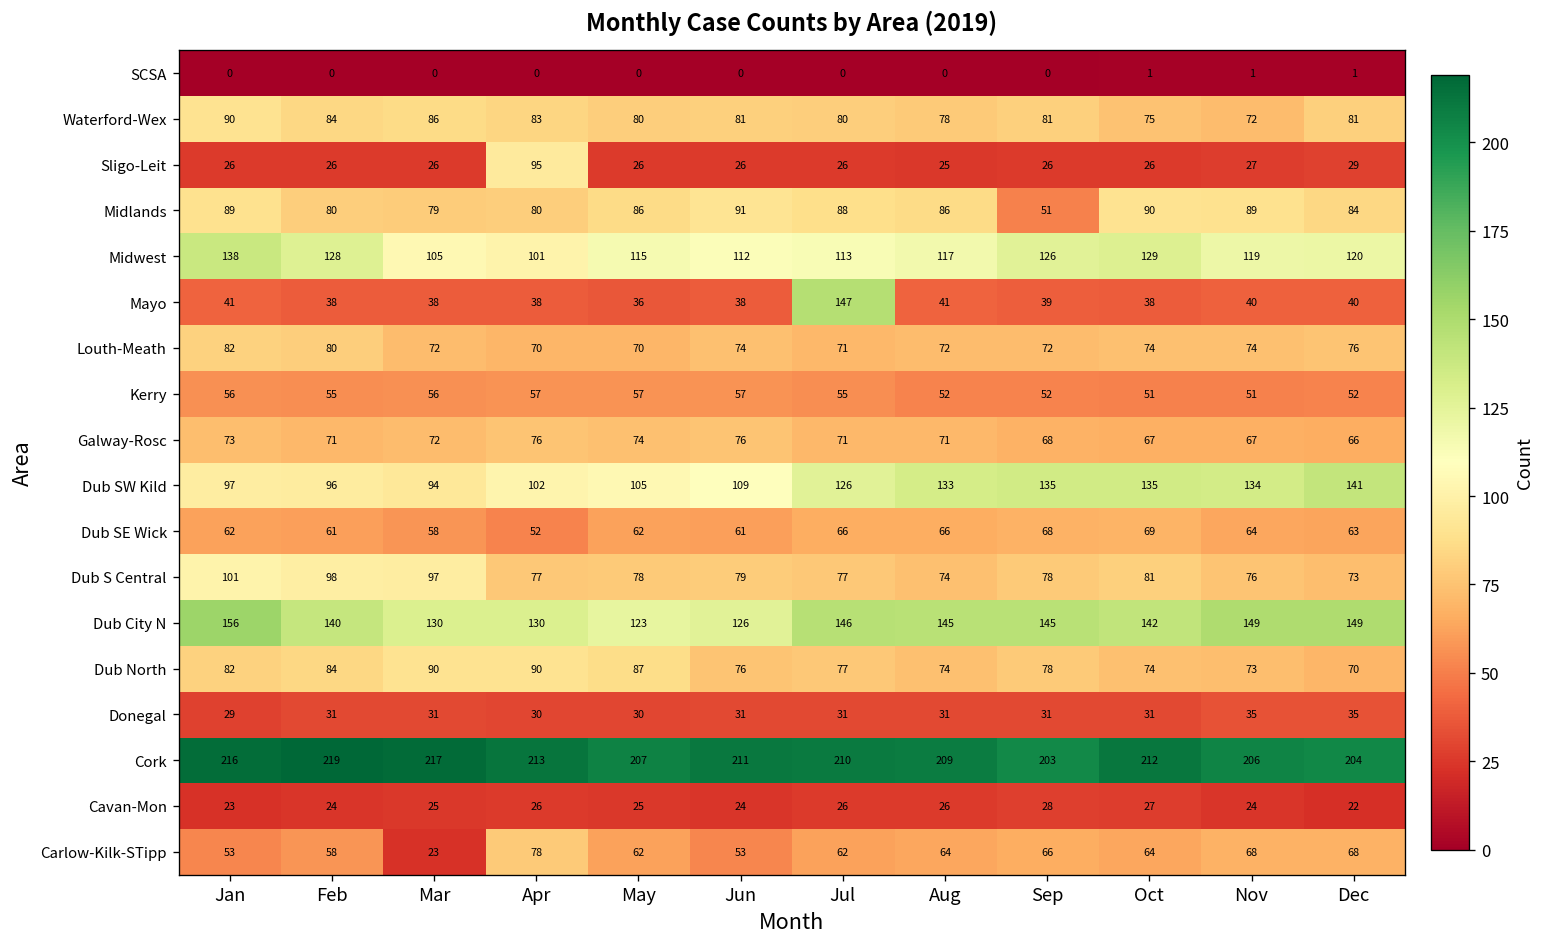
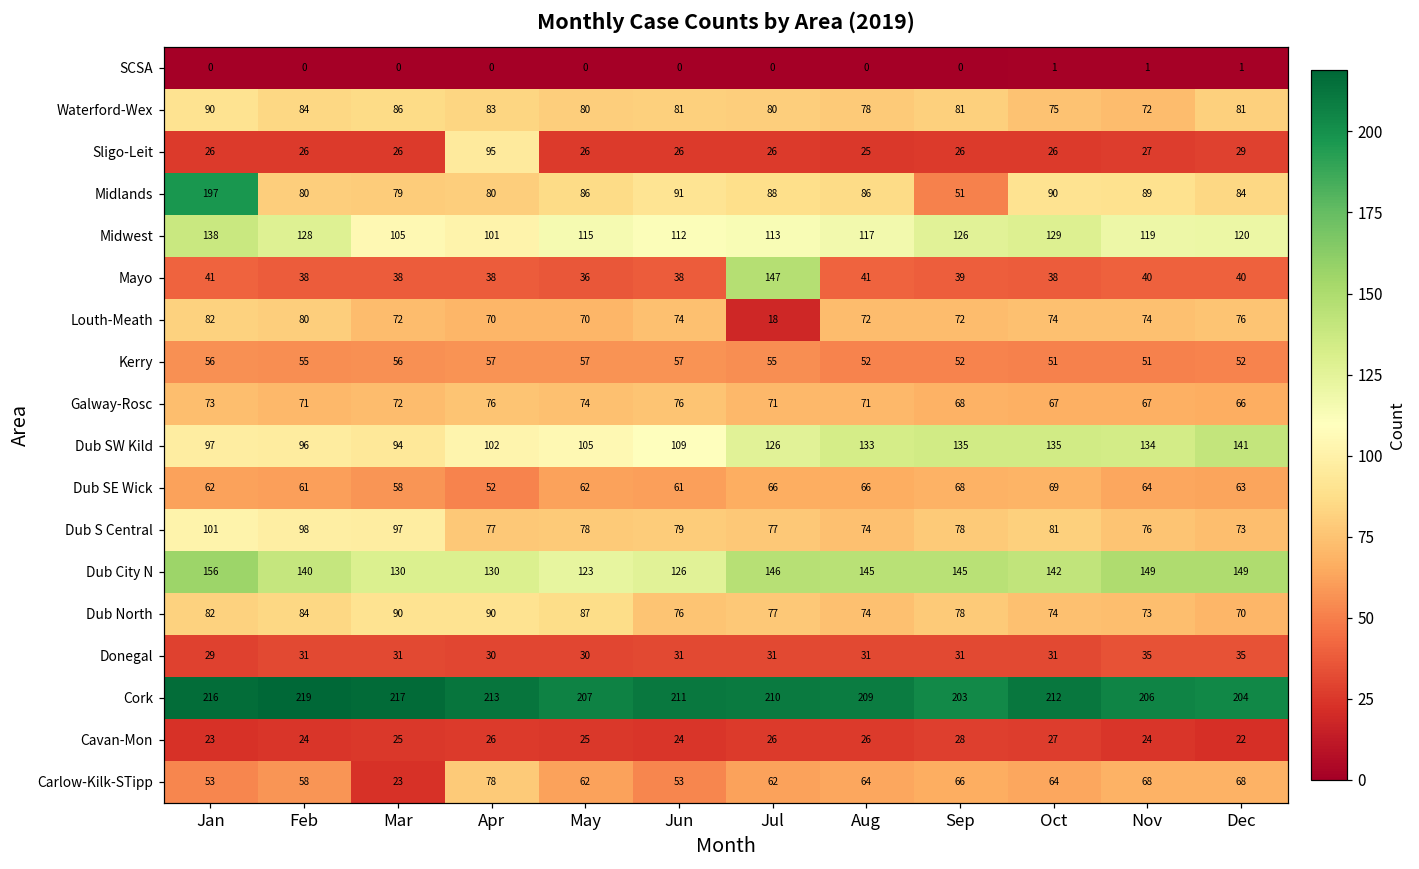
  {
    "Midlands": {
-     "Jan": 89,
+     "Jan": 197,
      "Feb": 80,
      "Mar": 79,
      "Apr": 80,
      "May": 86,
      "Jun": 91,
      "Jul": 88,
      "Aug": 86,
      "Sep": 51,
      "Oct": 90,
      "Nov": 89,
      "Dec": 84
    },
    "Louth-Meath": {
      "Jan": 82,
      "Feb": 80,
      "Mar": 72,
      "Apr": 70,
      "May": 70,
      "Jun": 74,
-     "Jul": 71,
+     "Jul": 18,
      "Aug": 72,
      "Sep": 72,
      "Oct": 74,
      "Nov": 74,
      "Dec": 76
    }
  }
